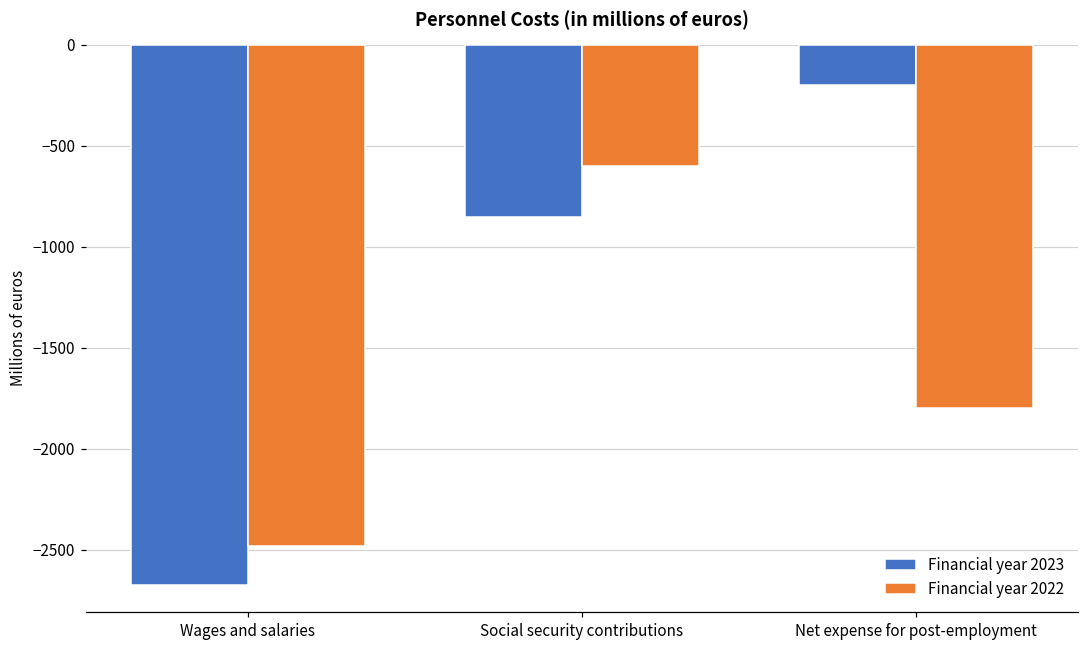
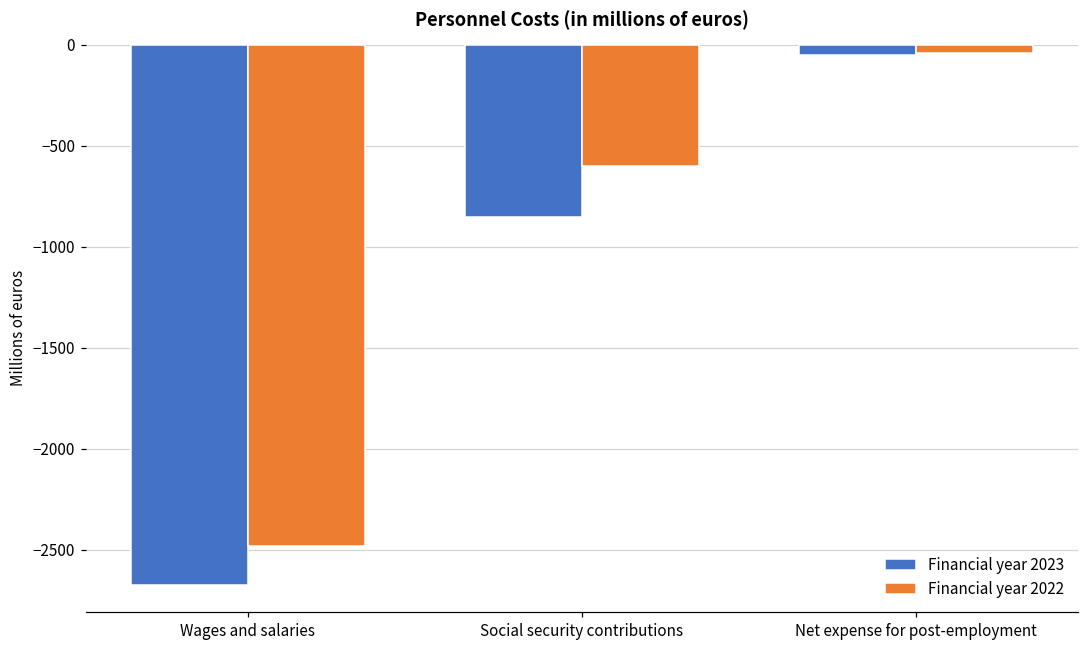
  {
    "Financial year 2023": {
      "Wages and salaries": -2680,
      "Social security contributions": -850,
-     "Net expense for post-employment": -200
+     "Net expense for post-employment": -50
    },
    "Financial year 2022": {
      "Wages and salaries": -2480,
      "Social security contributions": -600,
-     "Net expense for post-employment": -1800
+     "Net expense for post-employment": -40
    }
  }
